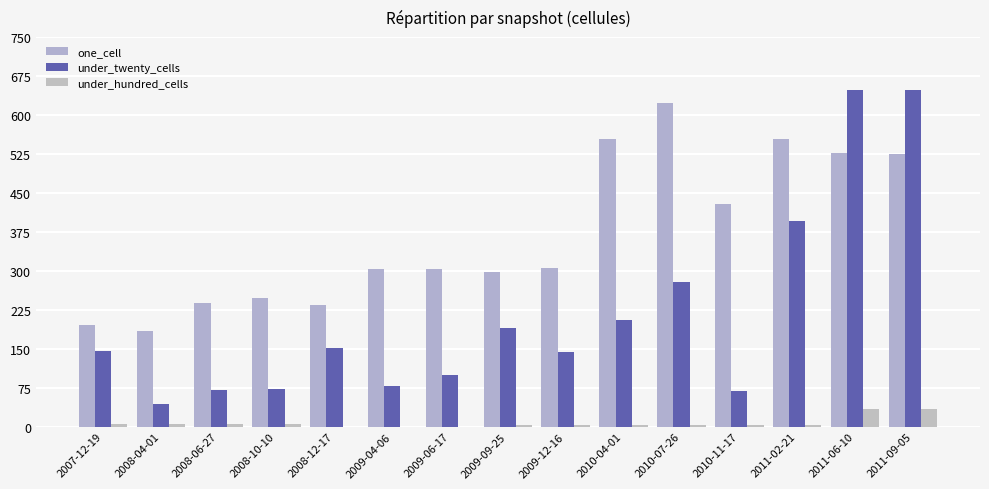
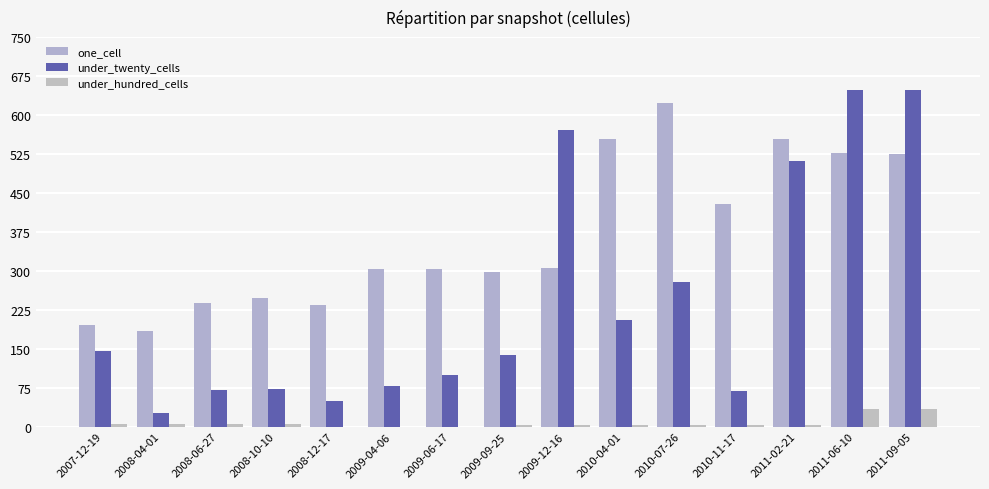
  {
    "under_twenty_cells": {
      "2007-12-19": 150,
-     "2008-04-01": 40,
+     "2008-04-01": 30,
      "2008-06-27": 70,
      "2008-10-10": 70,
-     "2008-12-17": 150,
+     "2008-12-17": 50,
      "2009-04-06": 80,
      "2009-06-17": 100,
-     "2009-09-25": 190,
-     "2009-12-16": 140,
+     "2009-09-25": 140,
+     "2009-12-16": 570,
      "2010-04-01": 210,
      "2010-07-26": 280,
      "2010-11-17": 70,
-     "2011-02-21": 400,
+     "2011-02-21": 510,
      "2011-06-10": 650,
      "2011-09-05": 650
    }
  }
